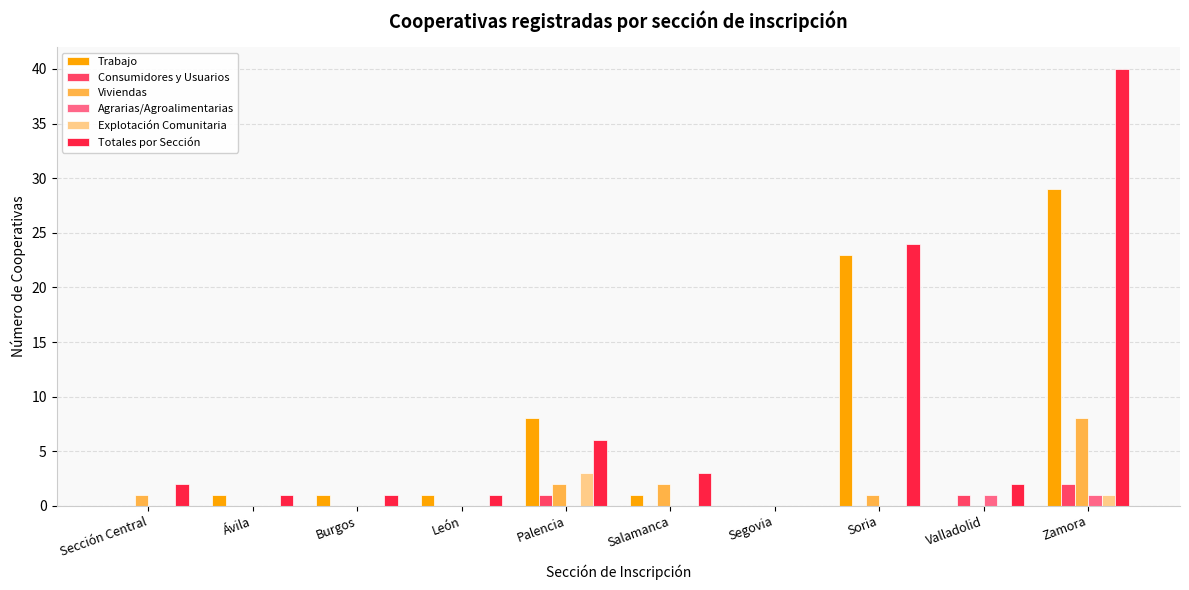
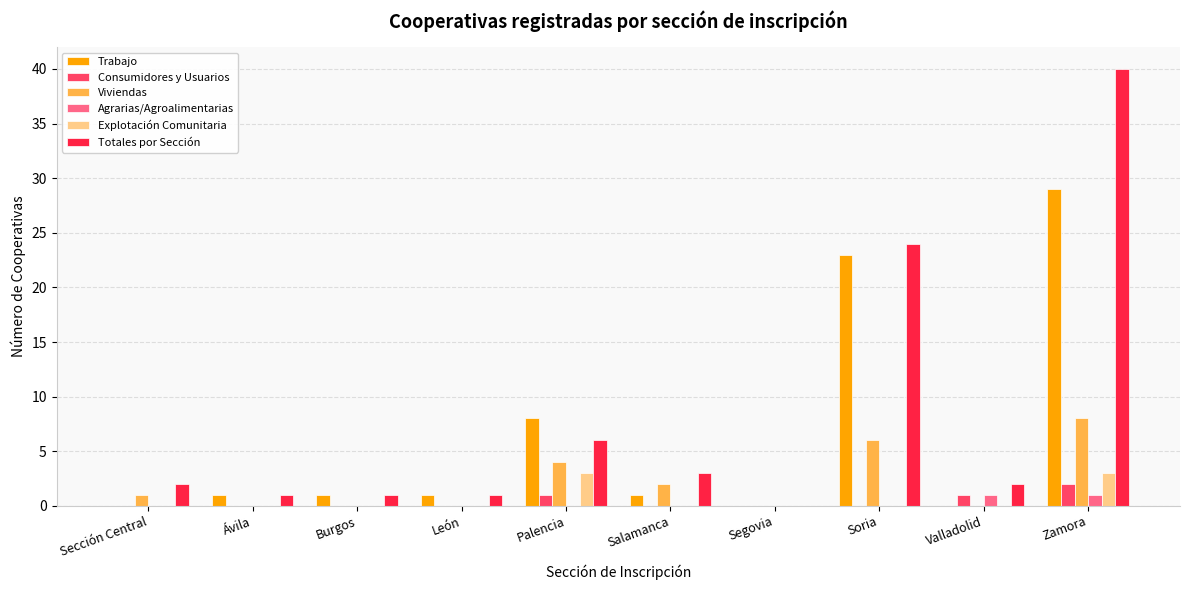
  {
    "Trabajo": {
      "Sección Central": 0,
      "Ávila": 1,
      "Burgos": 1,
      "León": 1,
      "Palencia": 8,
      "Salamanca": 1,
      "Segovia": 0,
      "Soria": 23,
      "Valladolid": 0,
      "Zamora": 29
    },
    "Viviendas": {
      "Sección Central": 1,
      "Ávila": 0,
      "Burgos": 0,
      "León": 0,
-     "Palencia": 2,
+     "Palencia": 4,
      "Salamanca": 2,
      "Segovia": 0,
-     "Soria": 1,
+     "Soria": 6,
      "Valladolid": 0,
      "Zamora": 8
    },
    "Explotación Comunitaria": {
      "Sección Central": 0,
      "Ávila": 0,
      "Burgos": 0,
      "León": 0,
      "Palencia": 3,
      "Salamanca": 0,
      "Segovia": 0,
      "Soria": 0,
      "Valladolid": 0,
-     "Zamora": 1
+     "Zamora": 3
    }
  }
